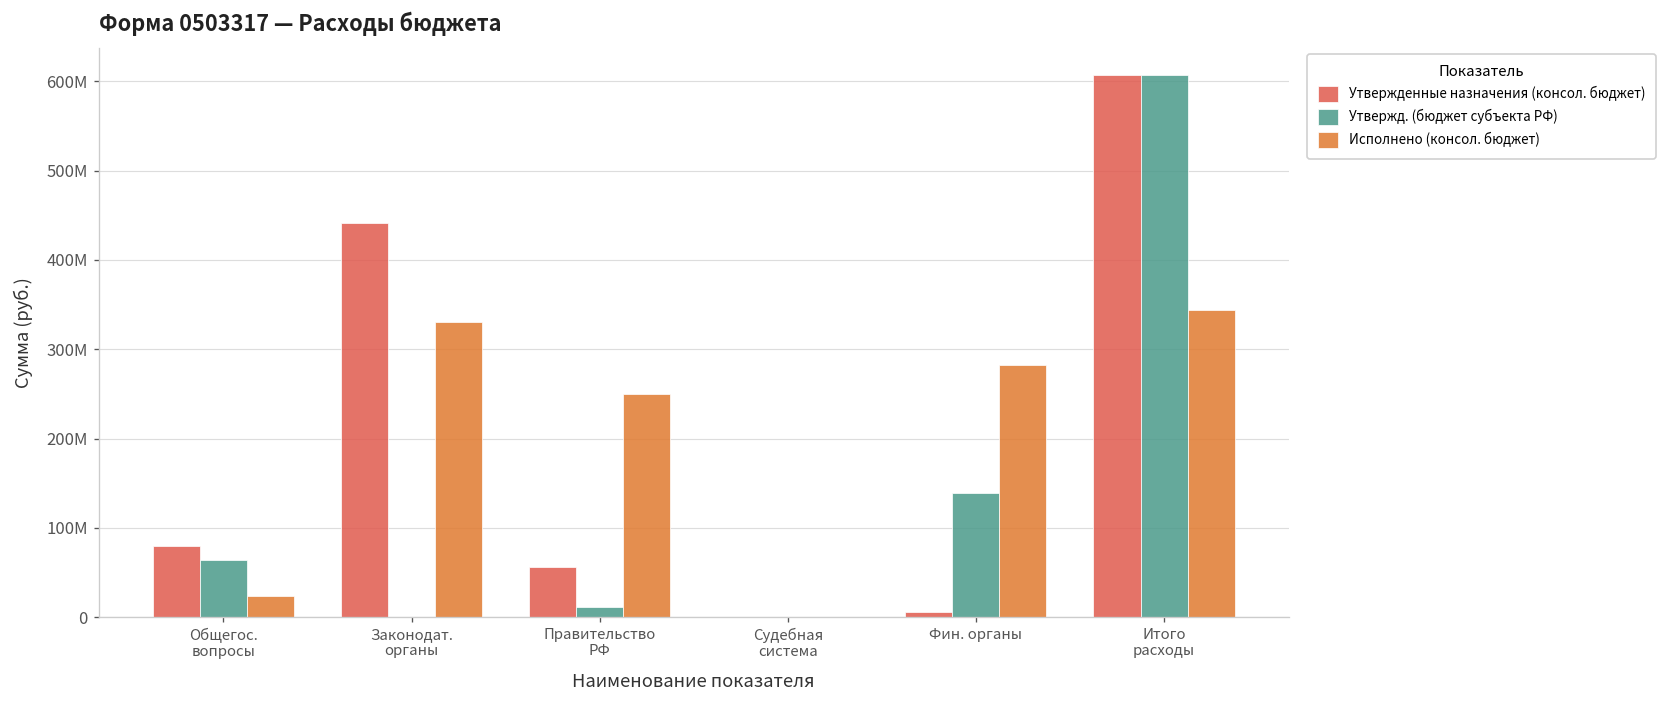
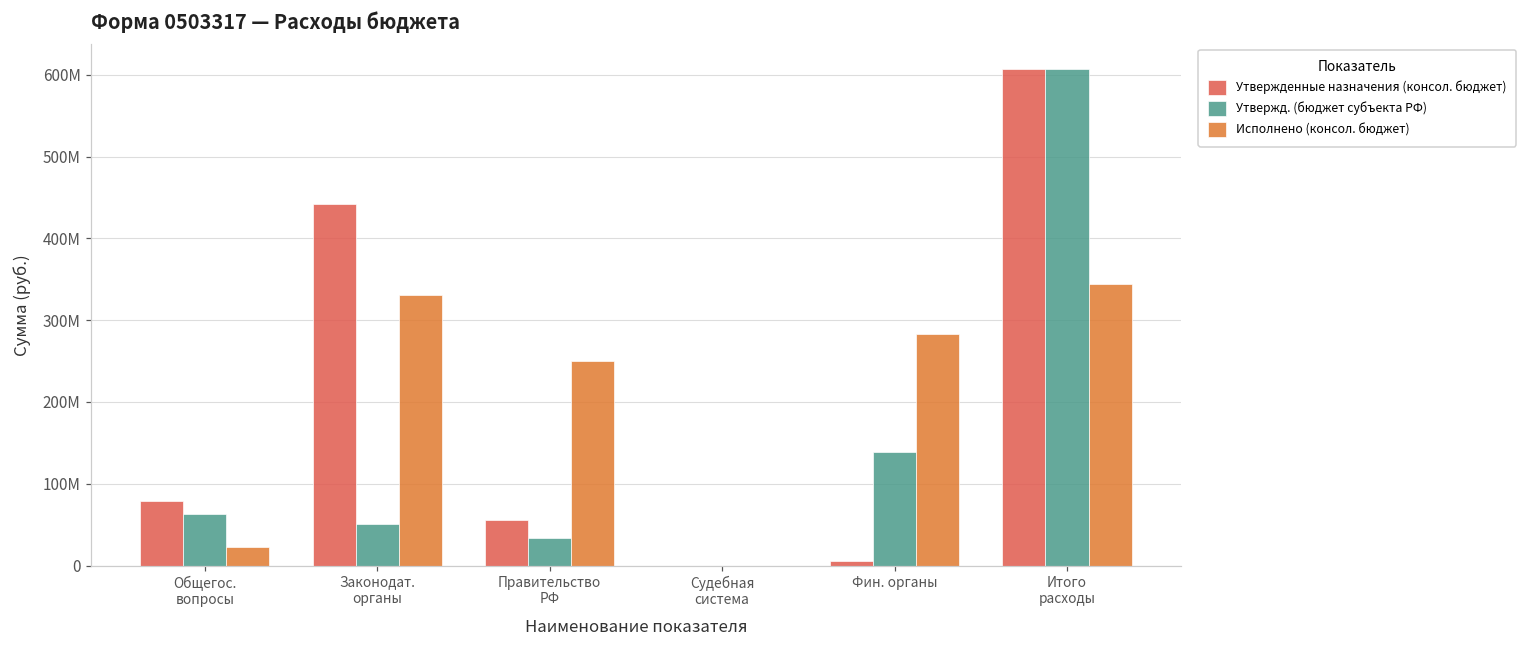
  {
    "Утвержд. (бюджет субъекта РФ)": {
      "Общегос. вопросы": 60000000,
-     "Законодат. органы": 0,
-     "Правительство РФ": 10000000,
+     "Законодат. органы": 50000000,
+     "Правительство РФ": 30000000,
      "Фин. органы": 140000000,
      "Итого расходы": 610000000
    }
  }
